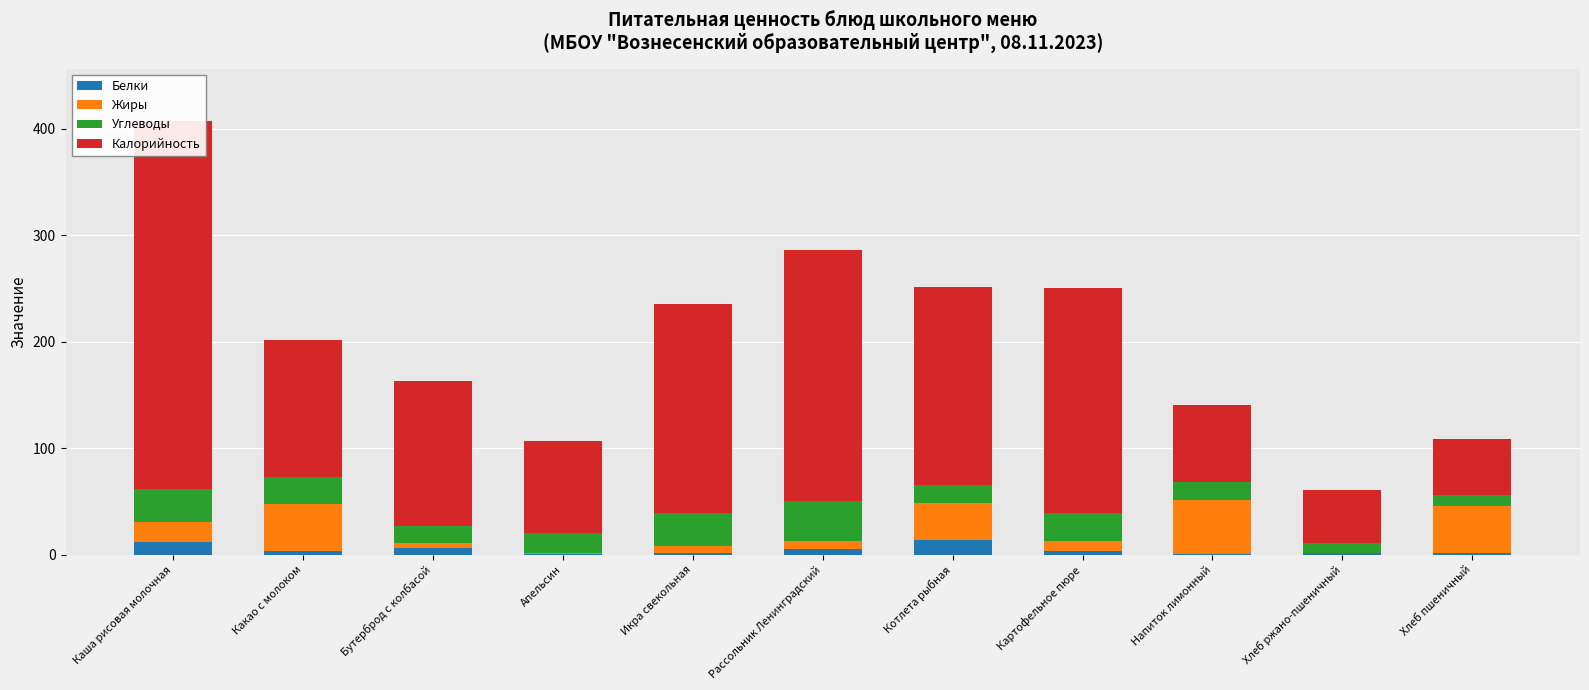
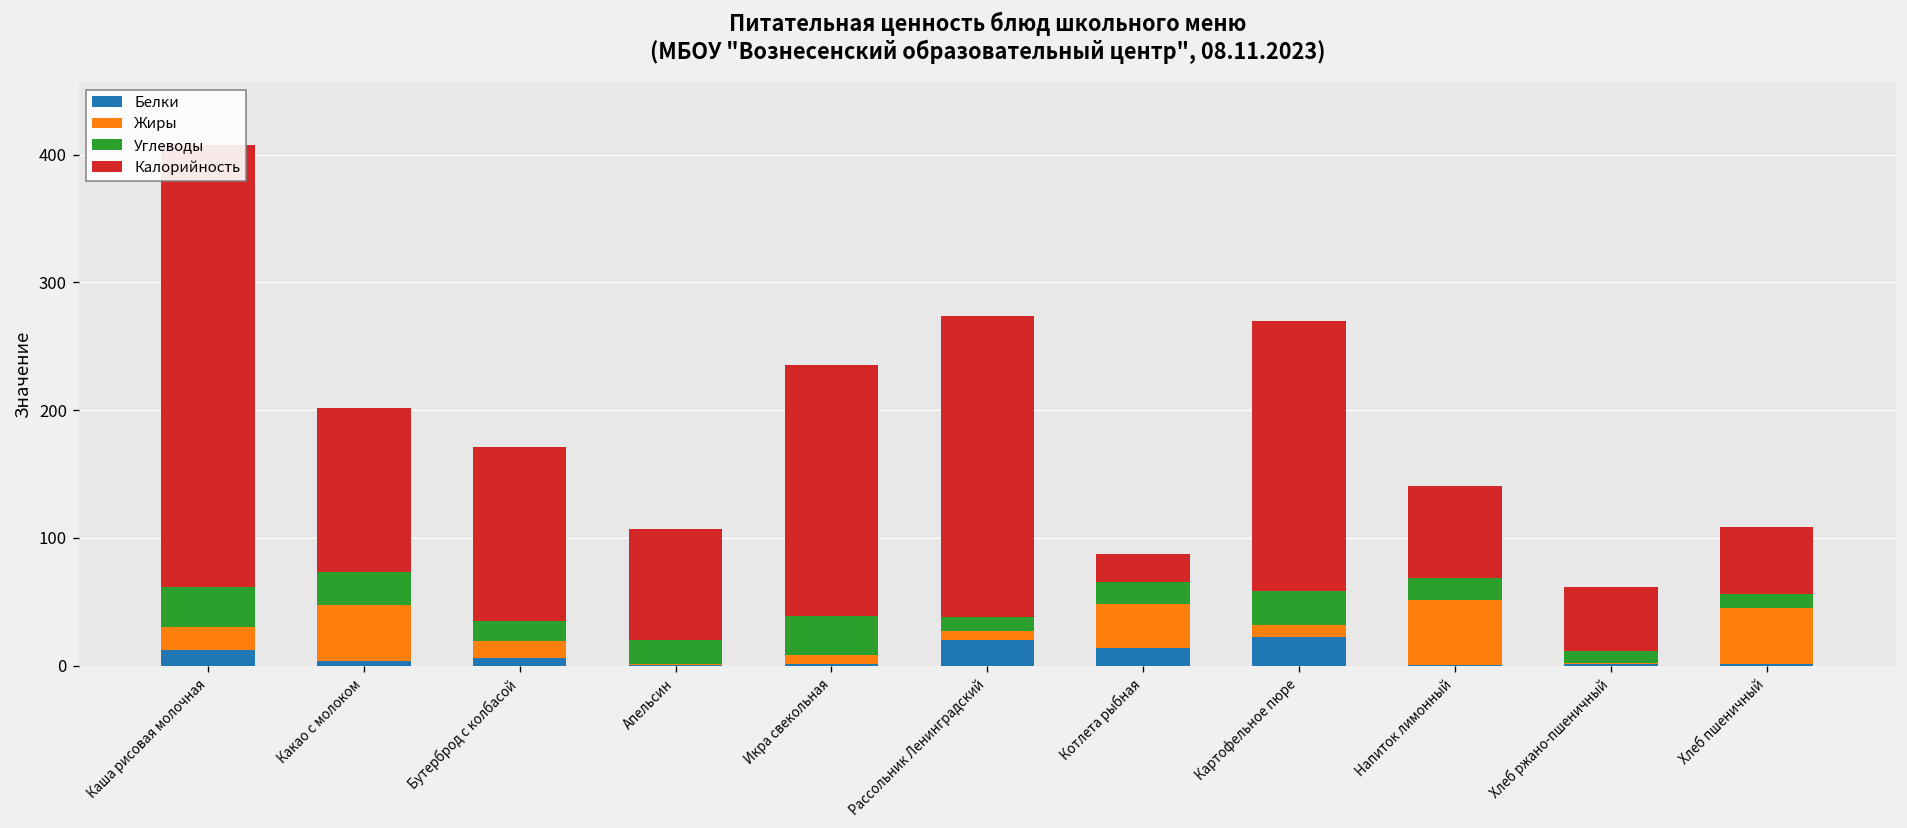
  {
    "Белки": {
      "Каша рисовая молочная": 12,
      "Какао с молоком": 4,
      "Бутерброд с колбасой": 6,
-     "Рассольник Ленинградский": 5,
+     "Рассольник Ленинградский": 20,
      "Котлета рыбная": 14,
-     "Картофельное пюре": 3
+     "Картофельное пюре": 23
    },
    "Жиры": {
      "Каша рисовая молочная": 18,
      "Какао с молоком": 44,
-     "Бутерброд с колбасой": 5,
+     "Бутерброд с колбасой": 13,
      "Икра свекольная": 7,
      "Рассольник Ленинградский": 7,
      "Котлета рыбная": 35,
      "Картофельное пюре": 10,
      "Напиток лимонный": 51,
      "Хлеб пшеничный": 44
    },
    "Углеводы": {
      "Каша рисовая молочная": 31,
      "Какао с молоком": 26,
      "Бутерброд с колбасой": 16,
      "Апельсин": 19,
      "Икра свекольная": 31,
-     "Рассольник Ленинградский": 38,
+     "Рассольник Ленинградский": 11,
      "Котлета рыбная": 17,
      "Картофельное пюре": 27,
      "Напиток лимонный": 17,
      "Хлеб ржано-пшеничный": 9,
      "Хлеб пшеничный": 11
    },
    "Калорийность": {
      "Какао с молоком": 128,
      "Бутерброд с колбасой": 136,
      "Апельсин": 87,
      "Икра свекольная": 196,
      "Рассольник Ленинградский": 236,
-     "Котлета рыбная": 186,
+     "Котлета рыбная": 22,
      "Картофельное пюре": 211,
      "Напиток лимонный": 72,
      "Хлеб ржано-пшеничный": 50,
      "Хлеб пшеничный": 52
    }
  }
